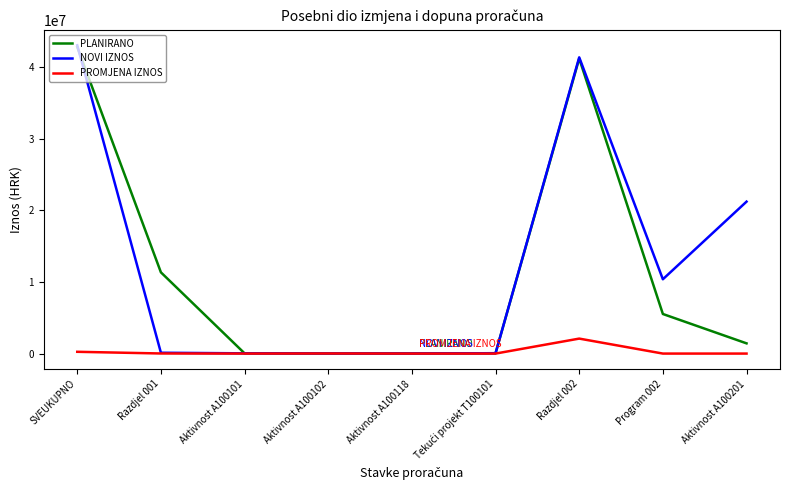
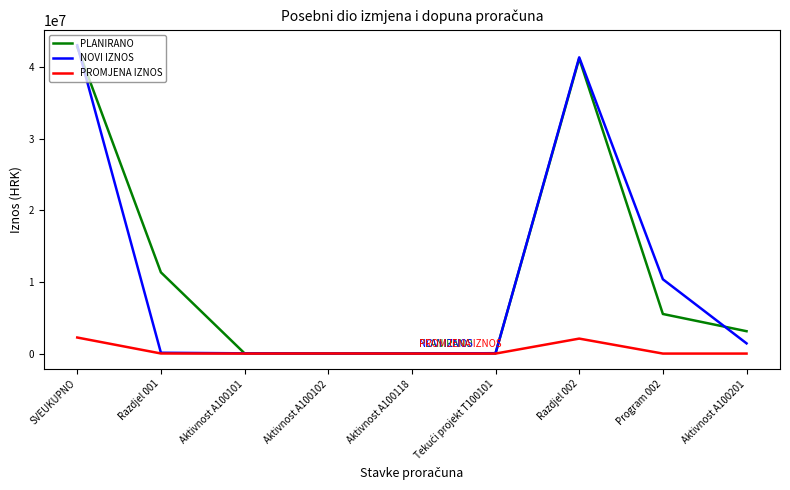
  {
    "PLANIRANO": {
      "Razdjel 001": 11000000,
      "Program 002": 6000000,
-     "Aktivnost A100201": 1000000
+     "Aktivnost A100201": 3000000
    },
    "NOVI IZNOS": {
      "Program 002": 10000000,
-     "Aktivnost A100201": 21000000
+     "Aktivnost A100201": 1000000
    },
    "PROMJENA IZNOS": {
-     "SVEUKUPNO": 0,
+     "SVEUKUPNO": 2000000,
      "Razdjel 002": 2000000,
      "Program 002": 0,
      "Aktivnost A100201": 0
    }
  }
